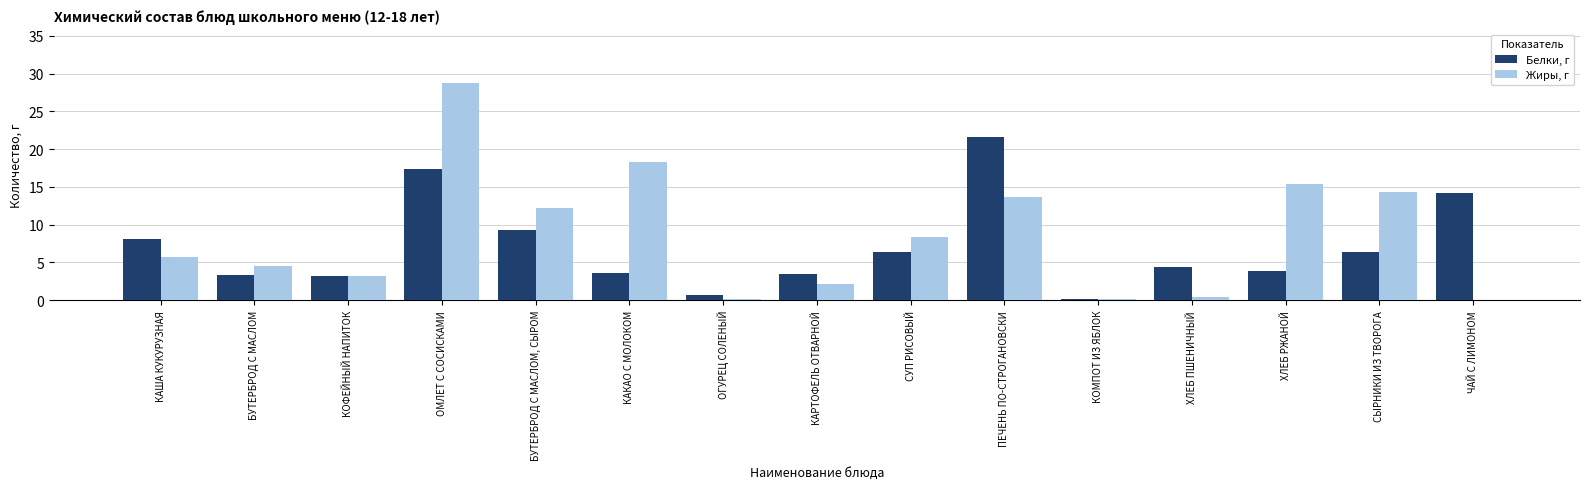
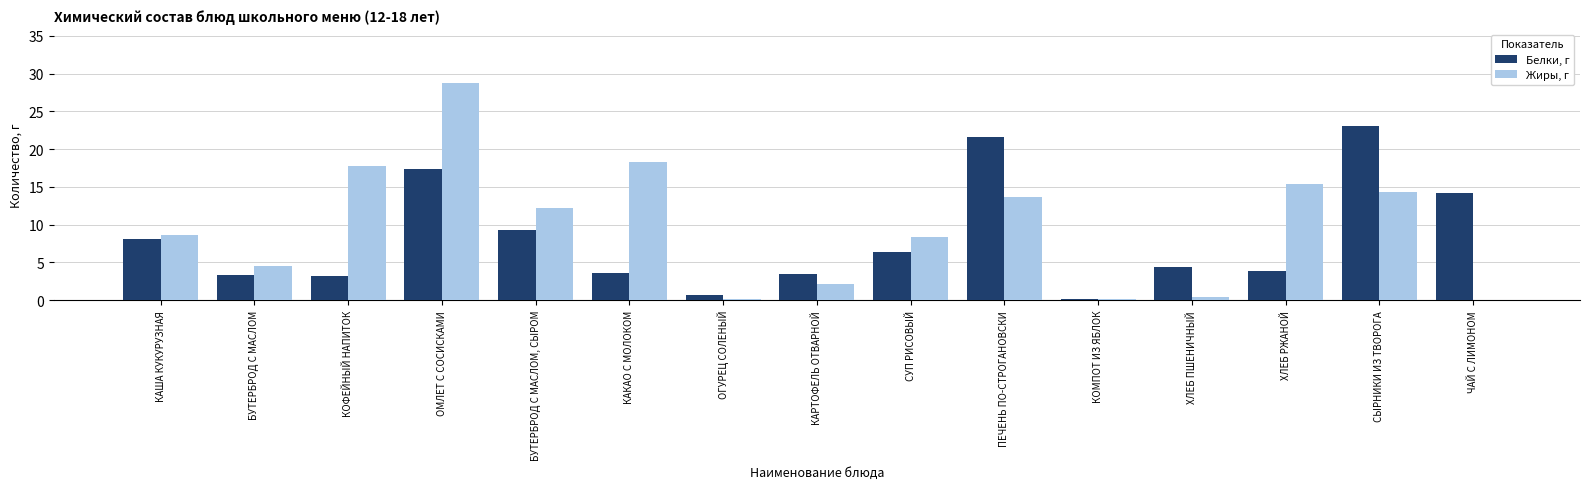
  {
    "Белки, г": {
      "КАША КУКУРУЗНАЯ": 8,
      "БУТЕРБРОД С МАСЛОМ": 3,
      "КОФЕЙНЫЙ НАПИТОК": 3,
      "ОМЛЕТ С СОСИСКАМИ": 17,
      "БУТЕРБРОД С МАСЛОМ, СЫРОМ": 9,
      "КАКАО С МОЛОКОМ": 4,
      "ОГУРЕЦ СОЛЕНЫЙ": 1,
      "КАРТОФЕЛЬ ОТВАРНОЙ": 4,
      "СУП РИСОВЫЙ": 6,
      "ПЕЧЕНЬ ПО-СТРОГАНОВСКИ": 22,
      "ХЛЕБ ПШЕНИЧНЫЙ": 4,
      "ХЛЕБ РЖАНОЙ": 4,
-     "СЫРНИКИ ИЗ ТВОРОГА": 6,
+     "СЫРНИКИ ИЗ ТВОРОГА": 23,
      "ЧАЙ С ЛИМОНОМ": 14
    },
    "Жиры, г": {
-     "КАША КУКУРУЗНАЯ": 6,
+     "КАША КУКУРУЗНАЯ": 9,
      "БУТЕРБРОД С МАСЛОМ": 5,
-     "КОФЕЙНЫЙ НАПИТОК": 3,
+     "КОФЕЙНЫЙ НАПИТОК": 18,
      "ОМЛЕТ С СОСИСКАМИ": 29,
      "БУТЕРБРОД С МАСЛОМ, СЫРОМ": 12,
      "КАКАО С МОЛОКОМ": 18,
      "КАРТОФЕЛЬ ОТВАРНОЙ": 2,
      "СУП РИСОВЫЙ": 8,
      "ПЕЧЕНЬ ПО-СТРОГАНОВСКИ": 14,
      "ХЛЕБ ПШЕНИЧНЫЙ": 0,
      "ХЛЕБ РЖАНОЙ": 15,
      "СЫРНИКИ ИЗ ТВОРОГА": 14,
      "ЧАЙ С ЛИМОНОМ": 0
    }
  }
